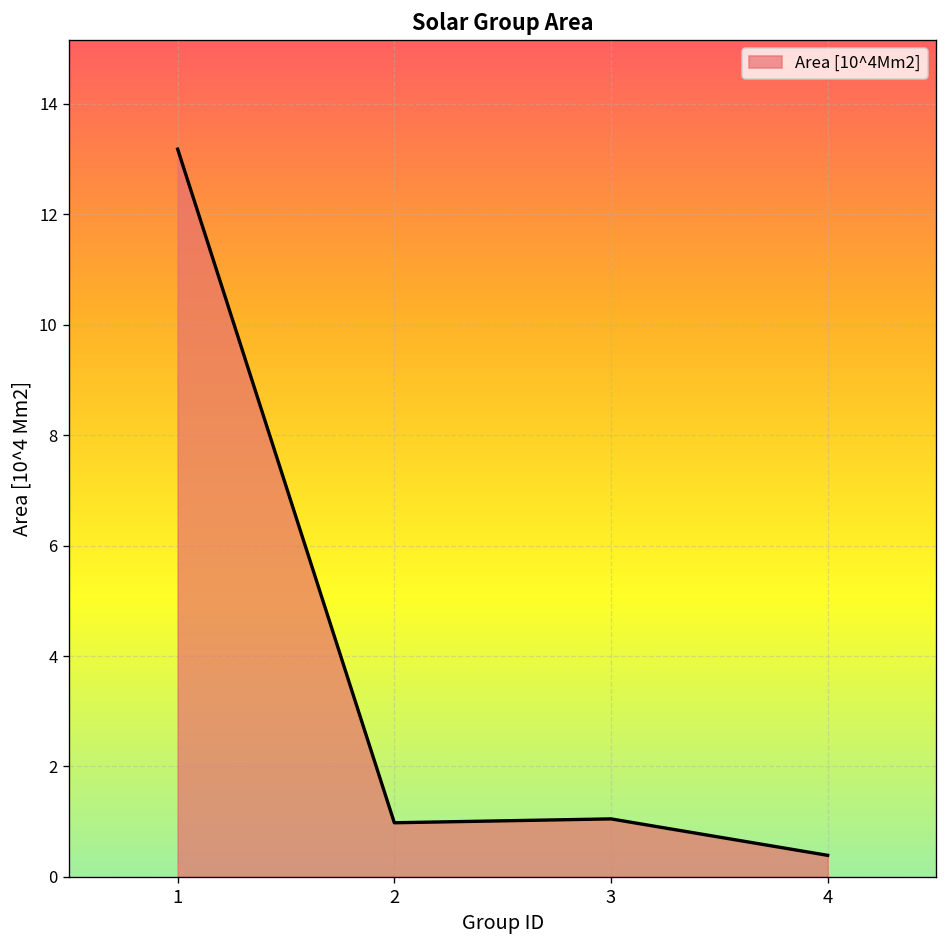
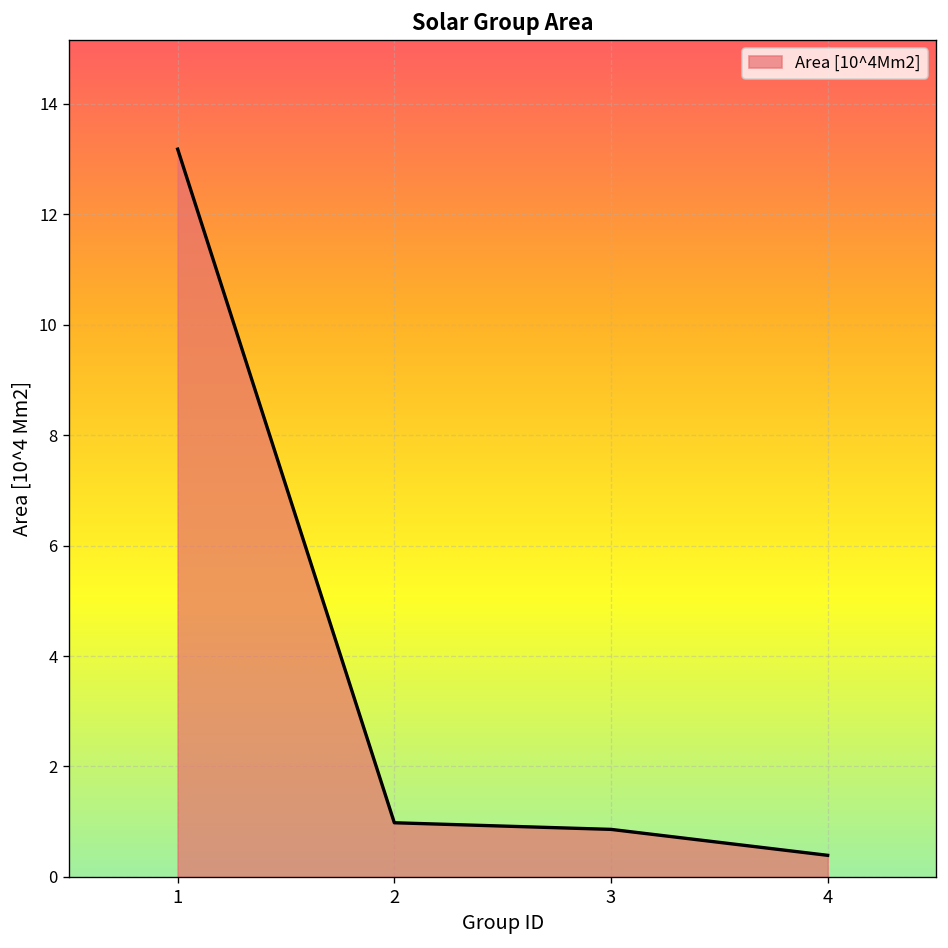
  {
    "1": 13.2,
    "2": 1.0,
-   "3": 1.1,
+   "3": 0.9,
    "4": 0.4
  }
